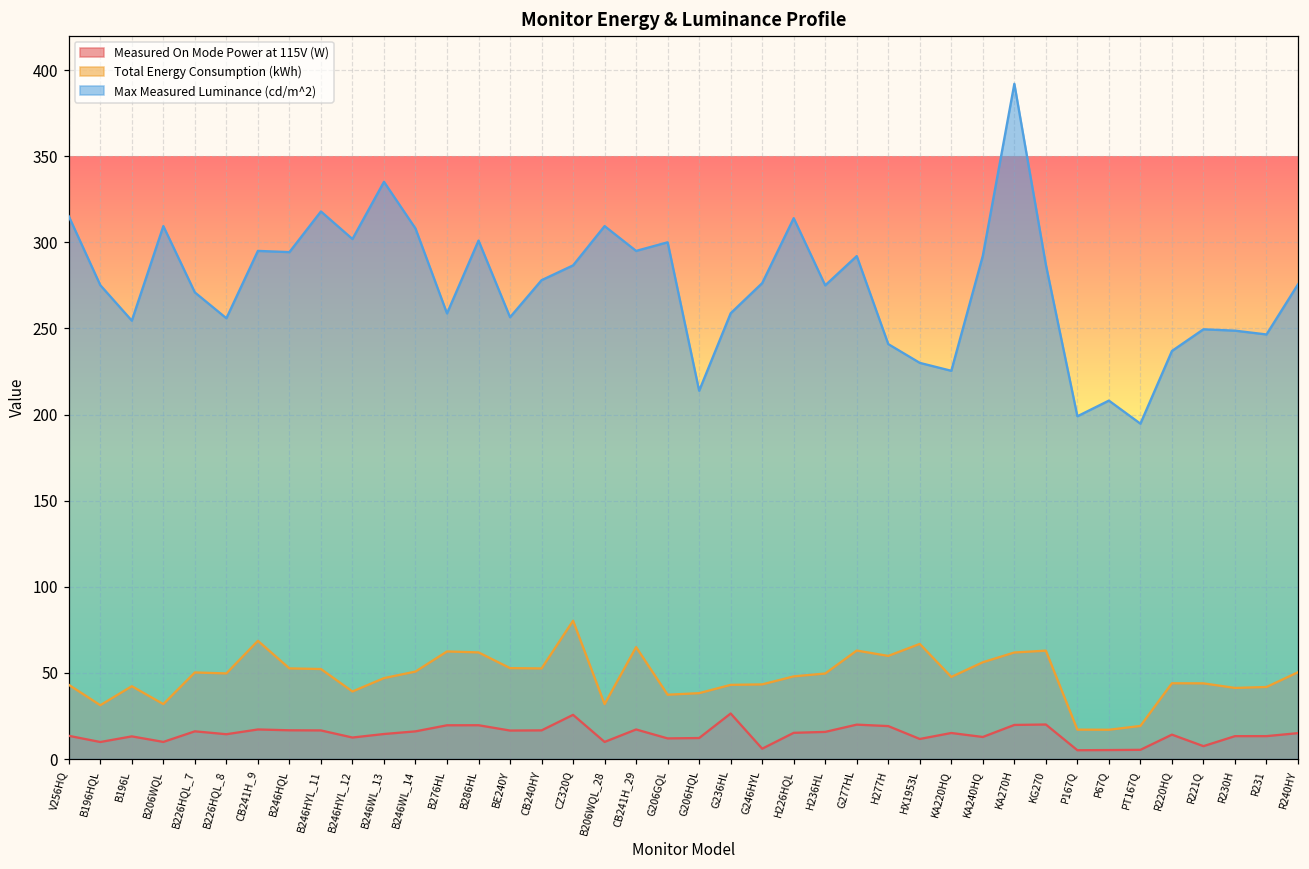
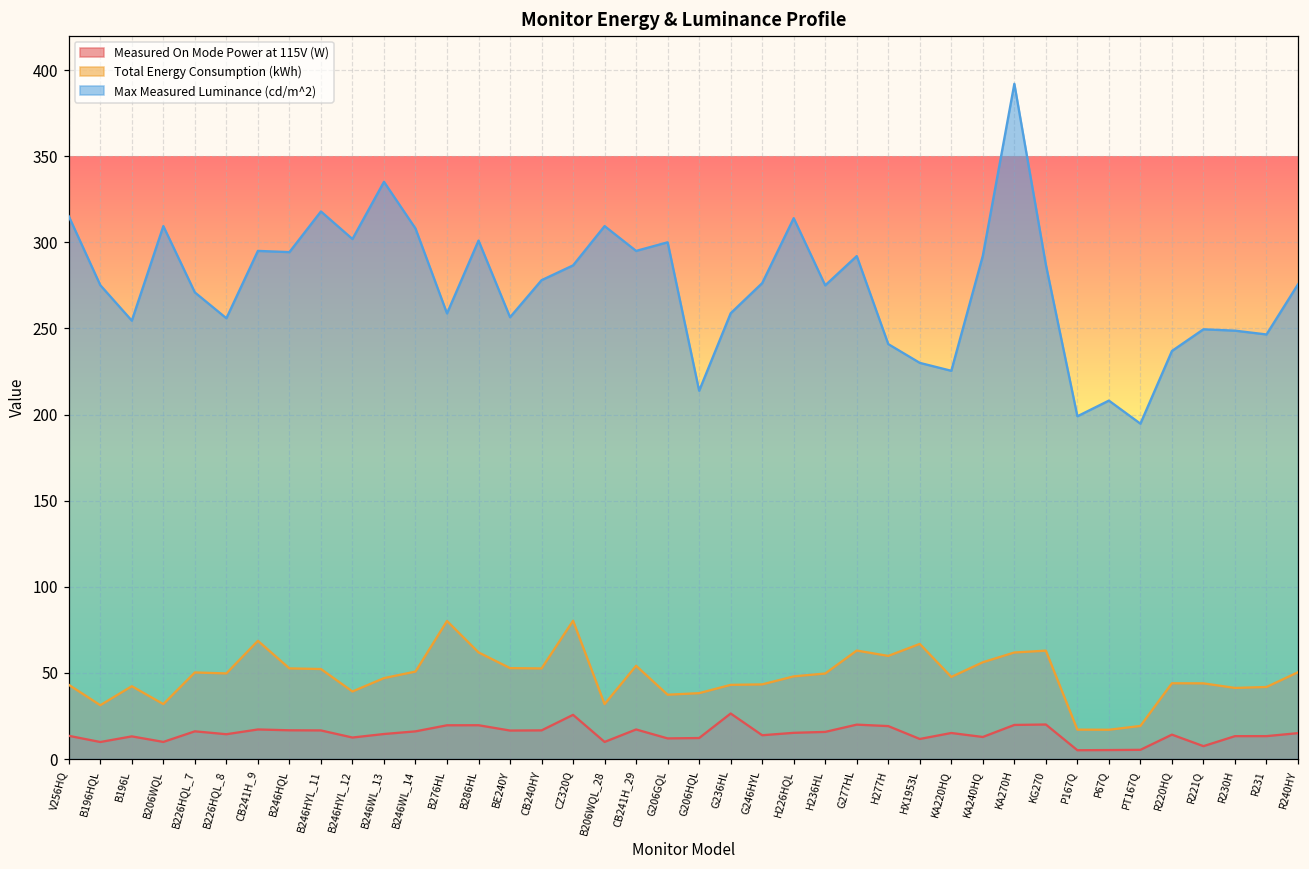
  {
    "Measured On Mode Power at 115V (W)": {
      "V256HQ": 14,
      "B196HQL": 10,
      "B196L": 13,
      "B206WQL": 10,
      "B226HQL_7": 16,
      "B226HQL_8": 14,
      "CB241H_9": 17,
      "B246HQL": 17,
      "B246HYL_11": 17,
      "B246HYL_12": 13,
      "B246WL_13": 15,
      "B246WL_14": 16,
      "B276HL": 20,
      "B286HL": 20,
      "BE240Y": 17,
      "CB240HY": 17,
      "CZ320Q": 26,
      "B206WQL_28": 10,
      "CB241H_29": 17,
      "G206GQL": 12,
      "G206HQL": 12,
      "G236HL": 26,
-     "G246HYL": 6,
+     "G246HYL": 14,
      "H226HQL": 15,
      "H236HL": 16,
      "G277HL": 20,
      "H277H": 19,
      "HX1953L": 12,
      "KA220HQ": 15,
      "KA240HQ": 13,
      "KA270H": 20,
      "KG270": 20,
      "P167Q": 5,
      "P67Q": 5,
      "PT167Q": 5,
      "R220HQ": 14,
      "R221Q": 7,
      "R230H": 13,
      "R231": 13,
      "R240HY": 15
    },
    "Total Energy Consumption (kWh)": {
      "V256HQ": 43,
      "B196HQL": 31,
      "B196L": 42,
      "B206WQL": 32,
      "B226HQL_7": 50,
      "B226HQL_8": 50,
      "CB241H_9": 69,
      "B246HQL": 53,
      "B246HYL_11": 52,
      "B246HYL_12": 39,
      "B246WL_13": 47,
      "B246WL_14": 51,
-     "B276HL": 62,
+     "B276HL": 80,
      "B286HL": 62,
      "BE240Y": 53,
      "CB240HY": 53,
      "CZ320Q": 80,
      "B206WQL_28": 32,
-     "CB241H_29": 65,
+     "CB241H_29": 54,
      "G206GQL": 37,
      "G206HQL": 38,
      "G236HL": 43,
      "G246HYL": 43,
      "H226HQL": 48,
      "H236HL": 50,
      "G277HL": 63,
      "H277H": 60,
      "HX1953L": 67,
      "KA220HQ": 48,
      "KA240HQ": 56,
      "KA270H": 62,
      "KG270": 63,
      "P167Q": 17,
      "P67Q": 17,
      "PT167Q": 19,
      "R220HQ": 44,
      "R221Q": 44,
      "R230H": 41,
      "R231": 42,
      "R240HY": 50
    },
    "Max Measured Luminance (cd/m^2)": {
      "V256HQ": 315,
      "B196HQL": 275,
      "B196L": 255,
      "B206WQL": 309,
      "B226HQL_7": 271,
      "B226HQL_8": 256,
      "CB241H_9": 295,
      "B246HQL": 294,
      "B246HYL_11": 318,
      "B246HYL_12": 302,
      "B246WL_13": 335,
      "B246WL_14": 308,
      "B276HL": 259,
      "B286HL": 301,
      "BE240Y": 257,
      "CB240HY": 278,
      "CZ320Q": 287,
      "B206WQL_28": 309,
      "CB241H_29": 295,
      "G206GQL": 300,
      "G206HQL": 214,
      "G236HL": 259,
      "G246HYL": 276,
      "H226HQL": 314,
      "H236HL": 275,
      "G277HL": 292,
      "H277H": 241,
      "HX1953L": 230,
      "KA220HQ": 225,
      "KA240HQ": 292,
      "KA270H": 392,
      "KG270": 287,
      "P167Q": 199,
      "P67Q": 208,
      "PT167Q": 195,
      "R220HQ": 237,
      "R221Q": 250,
      "R230H": 249,
      "R231": 247,
      "R240HY": 276
    }
  }
